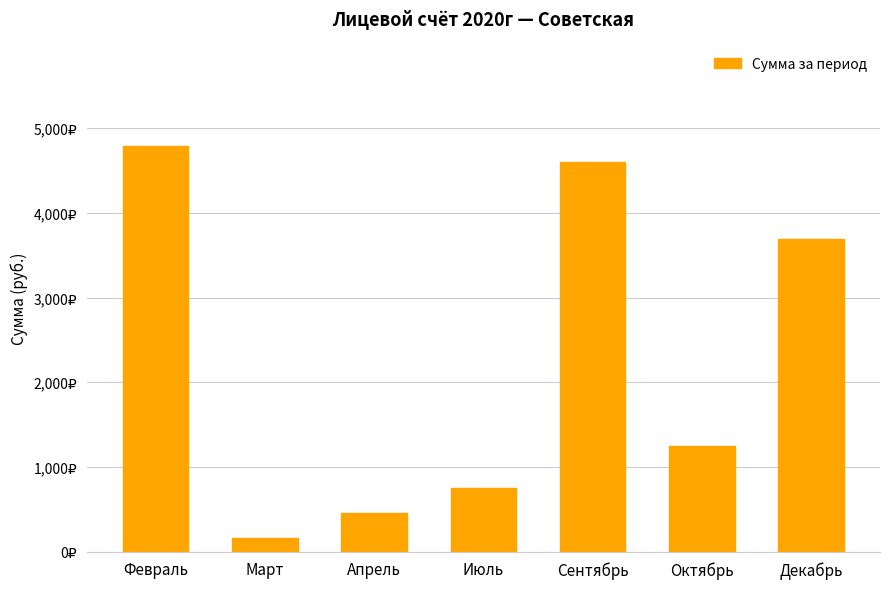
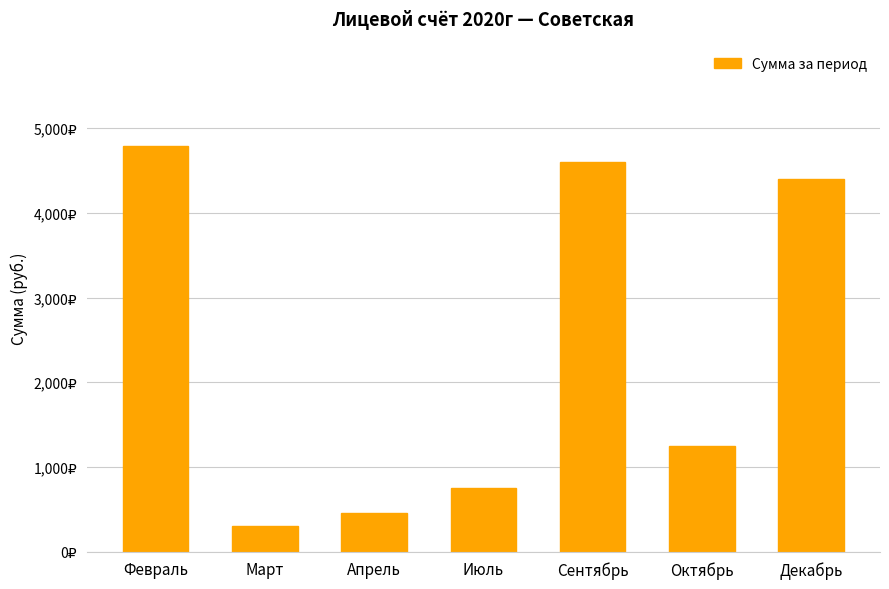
  {
    "Февраль": "4,800₽",
-   "Март": "200₽",
+   "Март": "300₽",
    "Апрель": "500₽",
    "Июль": "800₽",
    "Сентябрь": "4,600₽",
    "Октябрь": "1,200₽",
-   "Декабрь": "3,700₽"
+   "Декабрь": "4,400₽"
  }
